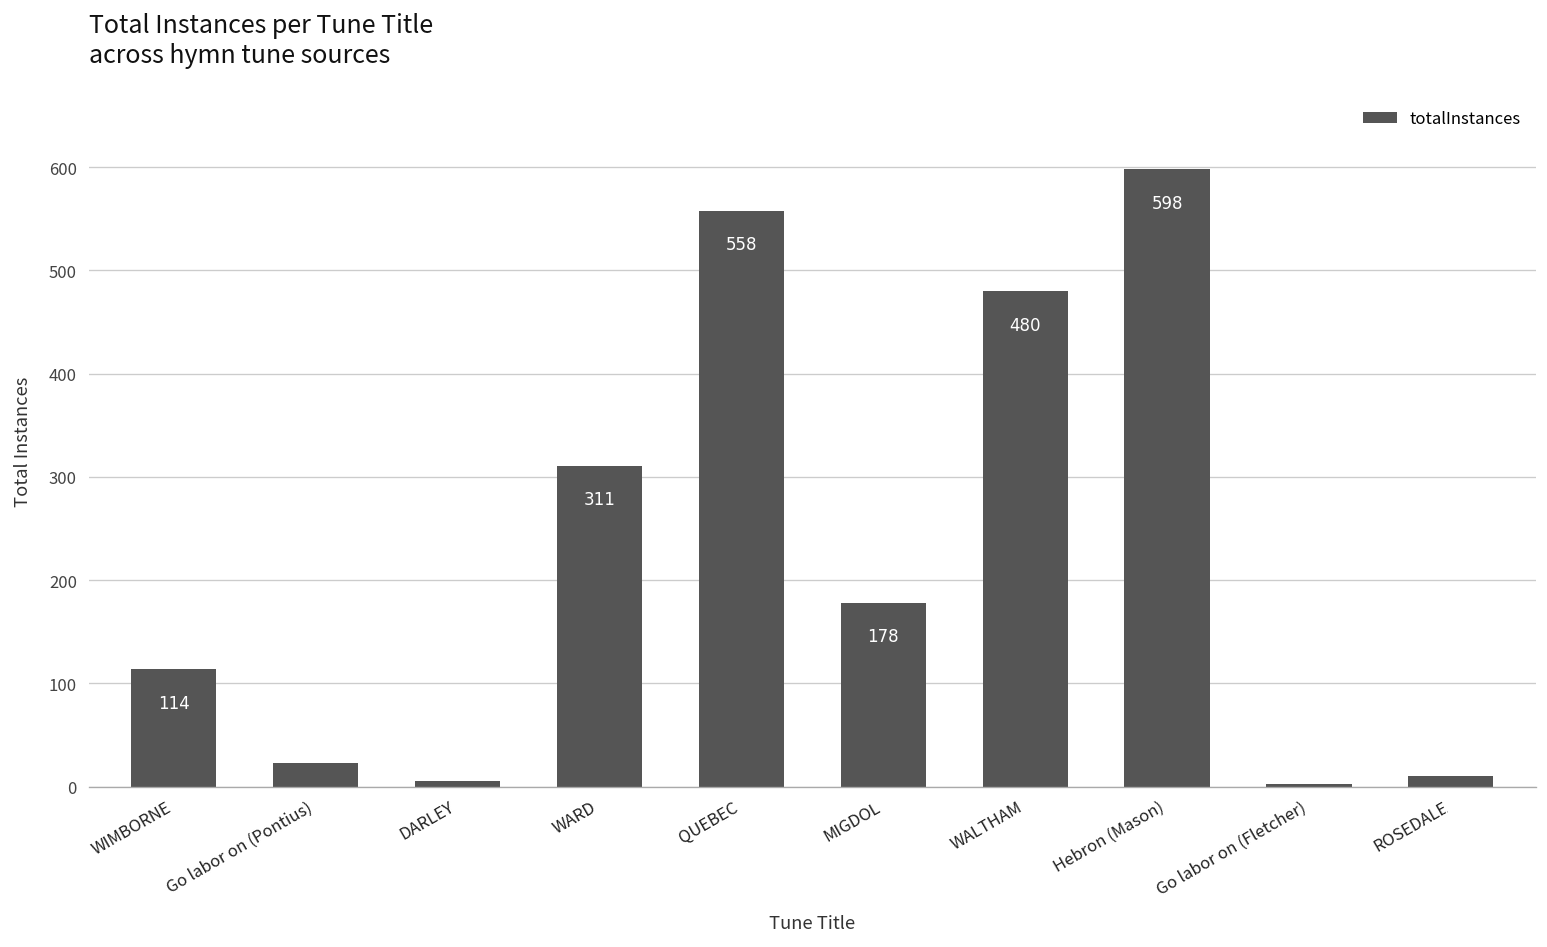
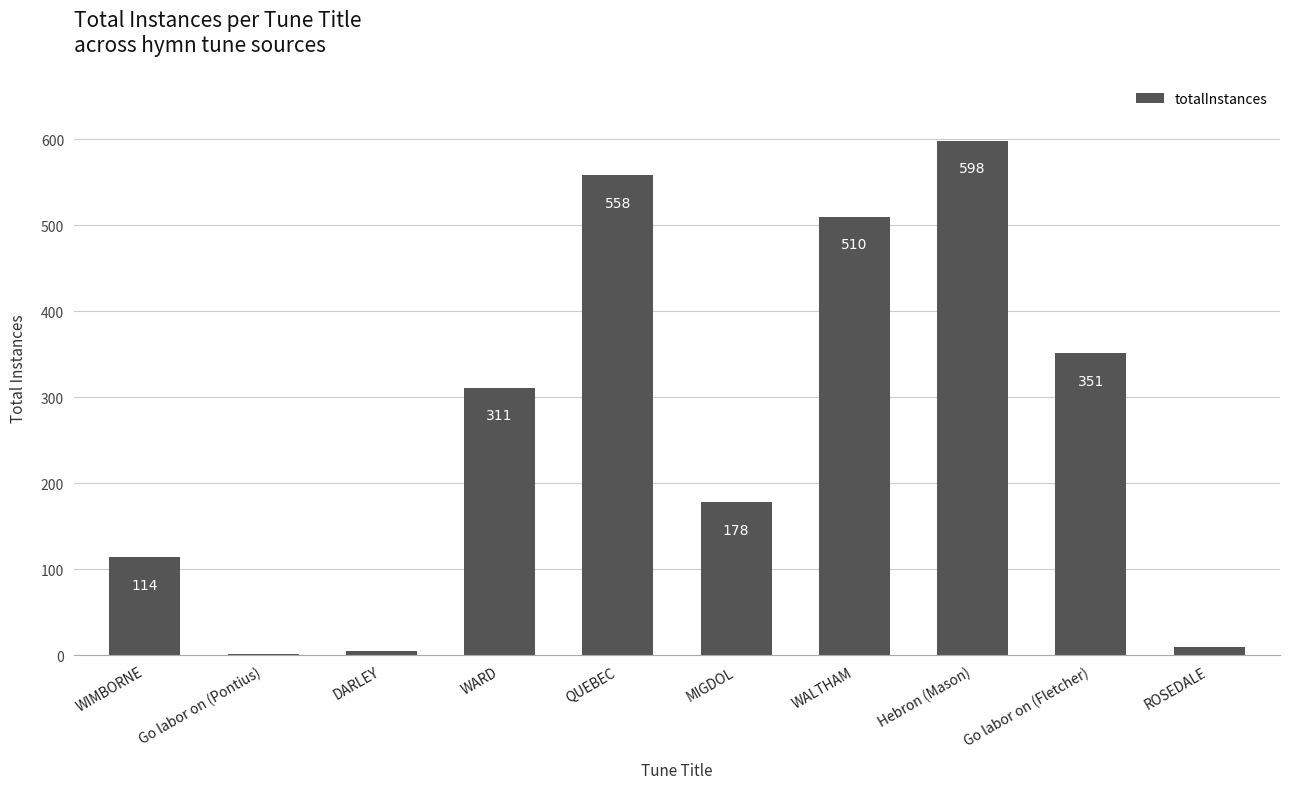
  {
    "WIMBORNE": 114,
-   "Go labor on (Pontius)": 20,
+   "Go labor on (Pontius)": 0,
    "WARD": 311,
    "QUEBEC": 558,
    "MIGDOL": 178,
-   "WALTHAM": 480,
+   "WALTHAM": 510,
    "Hebron (Mason)": 598,
-   "Go labor on (Fletcher)": 0
+   "Go labor on (Fletcher)": 350
  }
